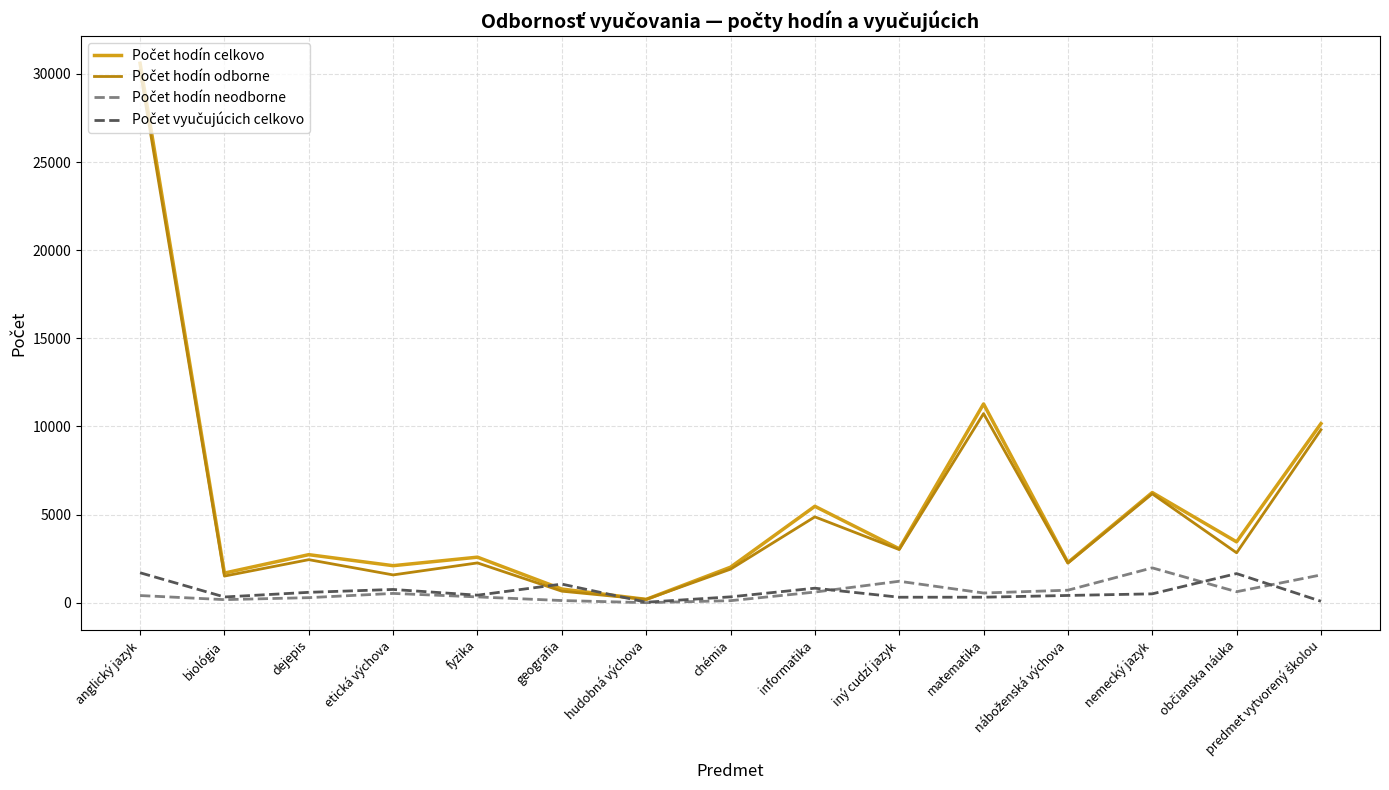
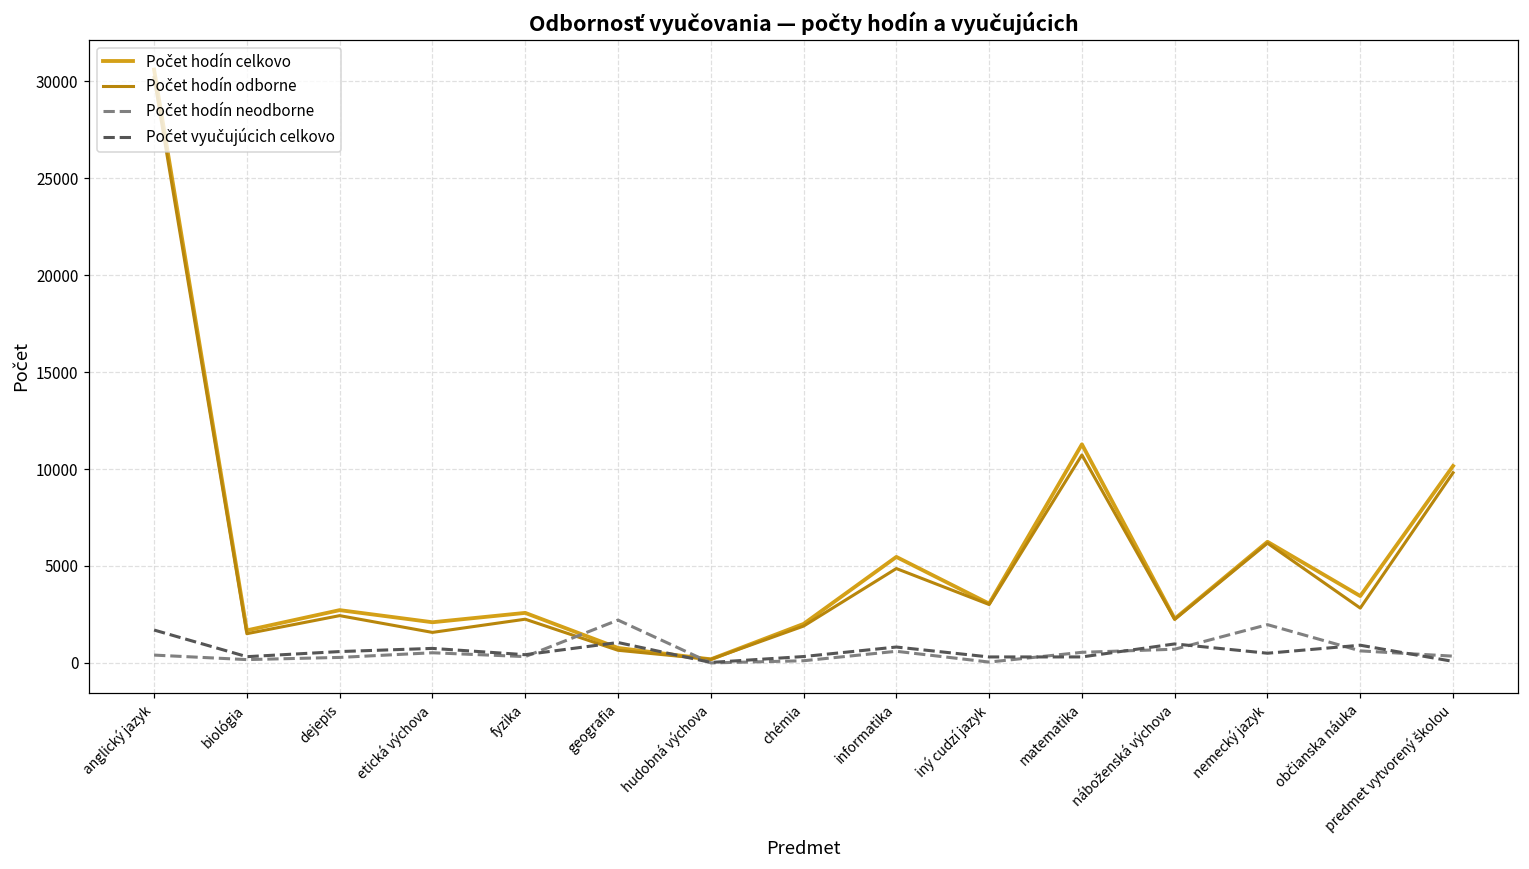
  {
    "Počet hodín neodborne": {
      "anglický jazyk": 400,
      "biológia": 200,
      "dejepis": 300,
      "etická výchova": 500,
-     "geografia": 100,
+     "geografia": 2200,
      "chémia": 100,
      "informatika": 600,
-     "iný cudzí jazyk": 1200,
+     "iný cudzí jazyk": 0,
      "matematika": 500,
      "náboženská výchova": 700,
      "nemecký jazyk": 2000,
      "občianska náuka": 600,
-     "predmet vytvorený školou": 1600
+     "predmet vytvorený školou": 300
    },
    "Počet vyučujúcich celkovo": {
      "anglický jazyk": 1700,
      "biológia": 300,
      "dejepis": 600,
      "etická výchova": 700,
      "geografia": 1100,
      "chémia": 300,
      "informatika": 800,
      "iný cudzí jazyk": 300,
      "matematika": 300,
-     "náboženská výchova": 400,
+     "náboženská výchova": 1000,
      "nemecký jazyk": 500,
-     "občianska náuka": 1600,
+     "občianska náuka": 900,
      "predmet vytvorený školou": 100
    }
  }
